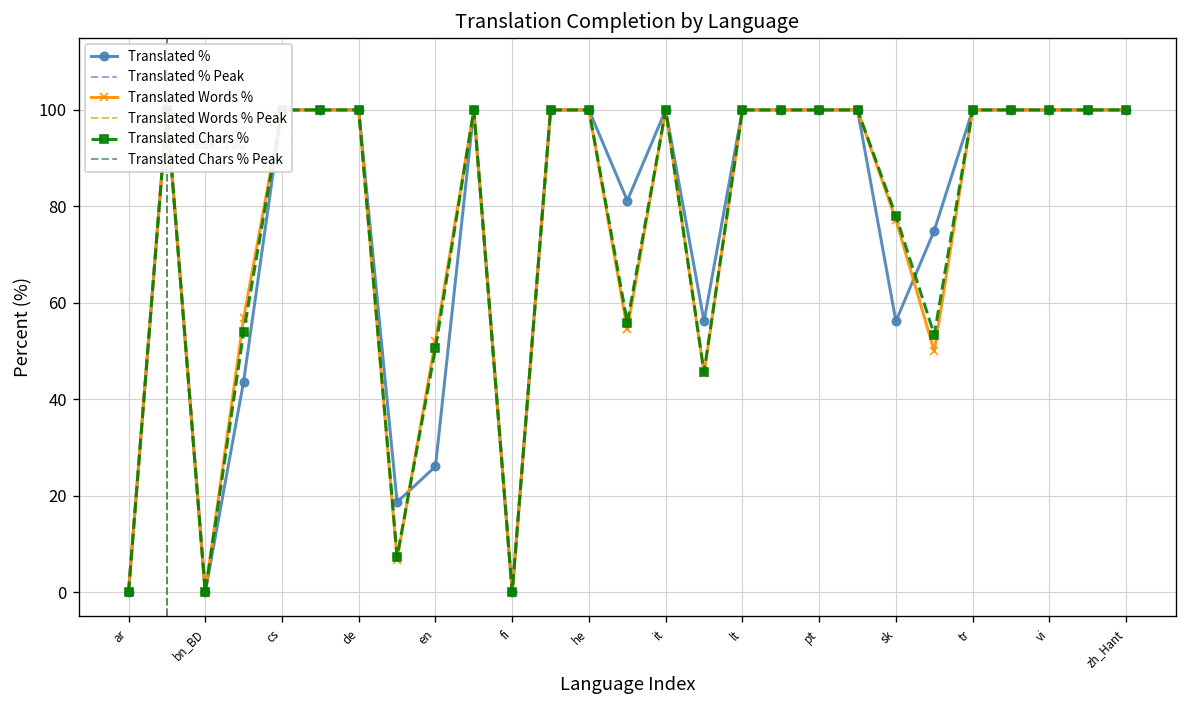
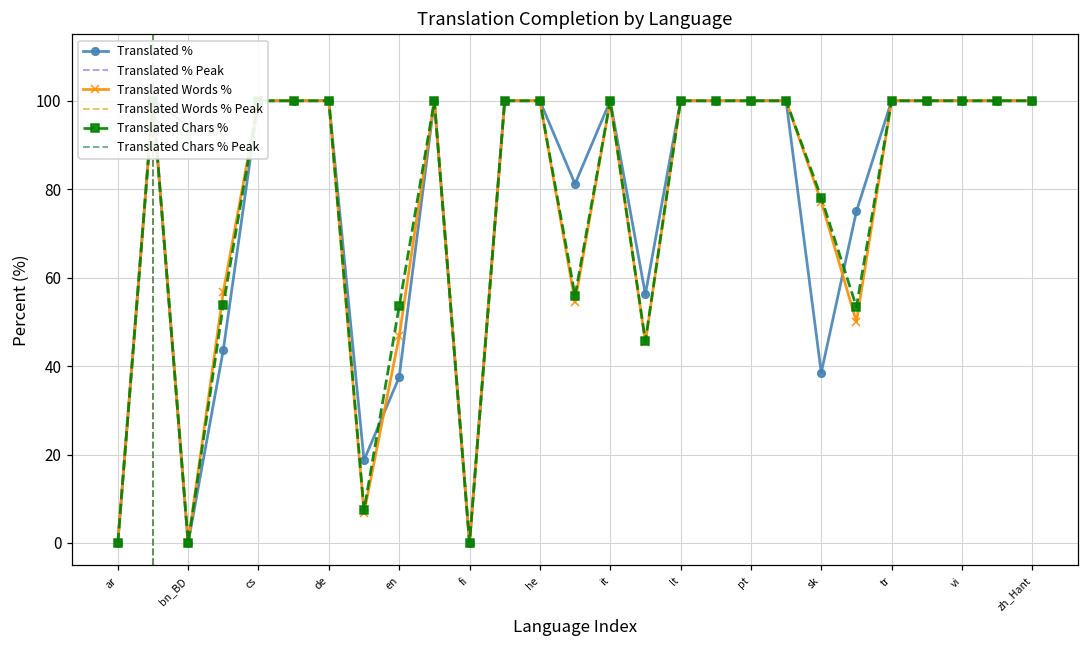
  {
    "Translated %": {
-     "en": 26,
-     "sk": 56
+     "en": 38,
+     "sk": 39
    },
    "Translated Words %": {
-     "en": 52,
+     "en": 47,
      "sk": 77
    },
    "Translated Chars %": {
-     "en": 51,
+     "en": 54,
      "sk": 78
    }
  }
